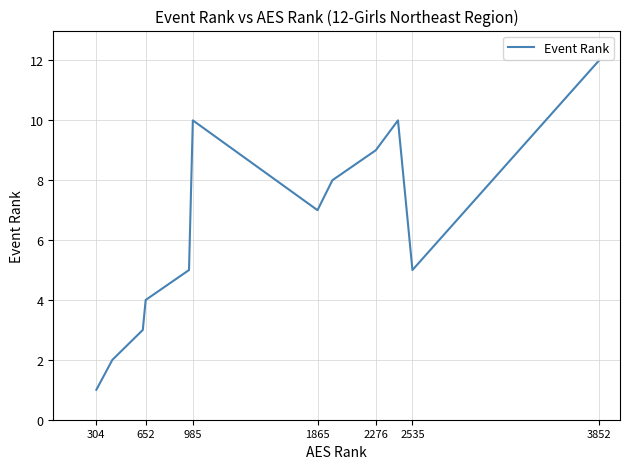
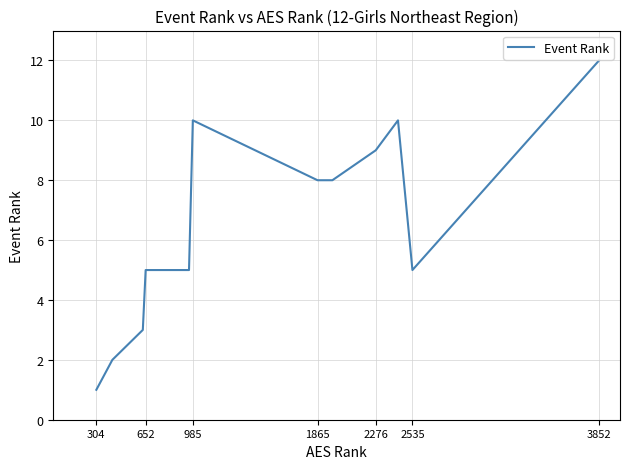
  {
    "304": 1,
-   "652": 4,
+   "652": 5,
    "985": 10,
-   "1865": 7,
+   "1865": 8,
    "2276": 9,
    "2535": 5,
    "3852": 12
  }
